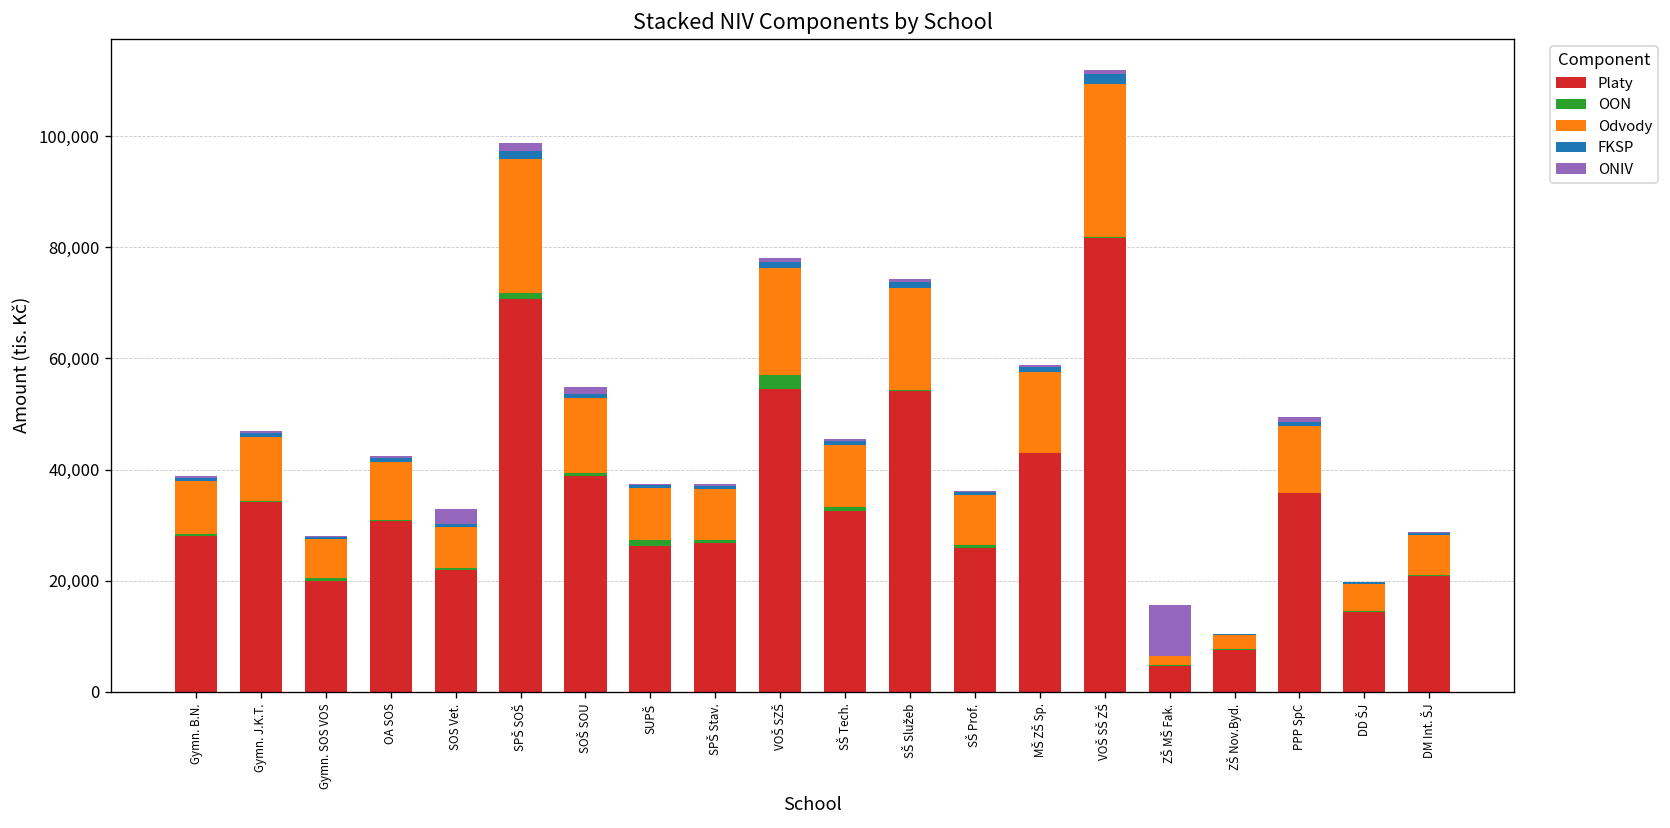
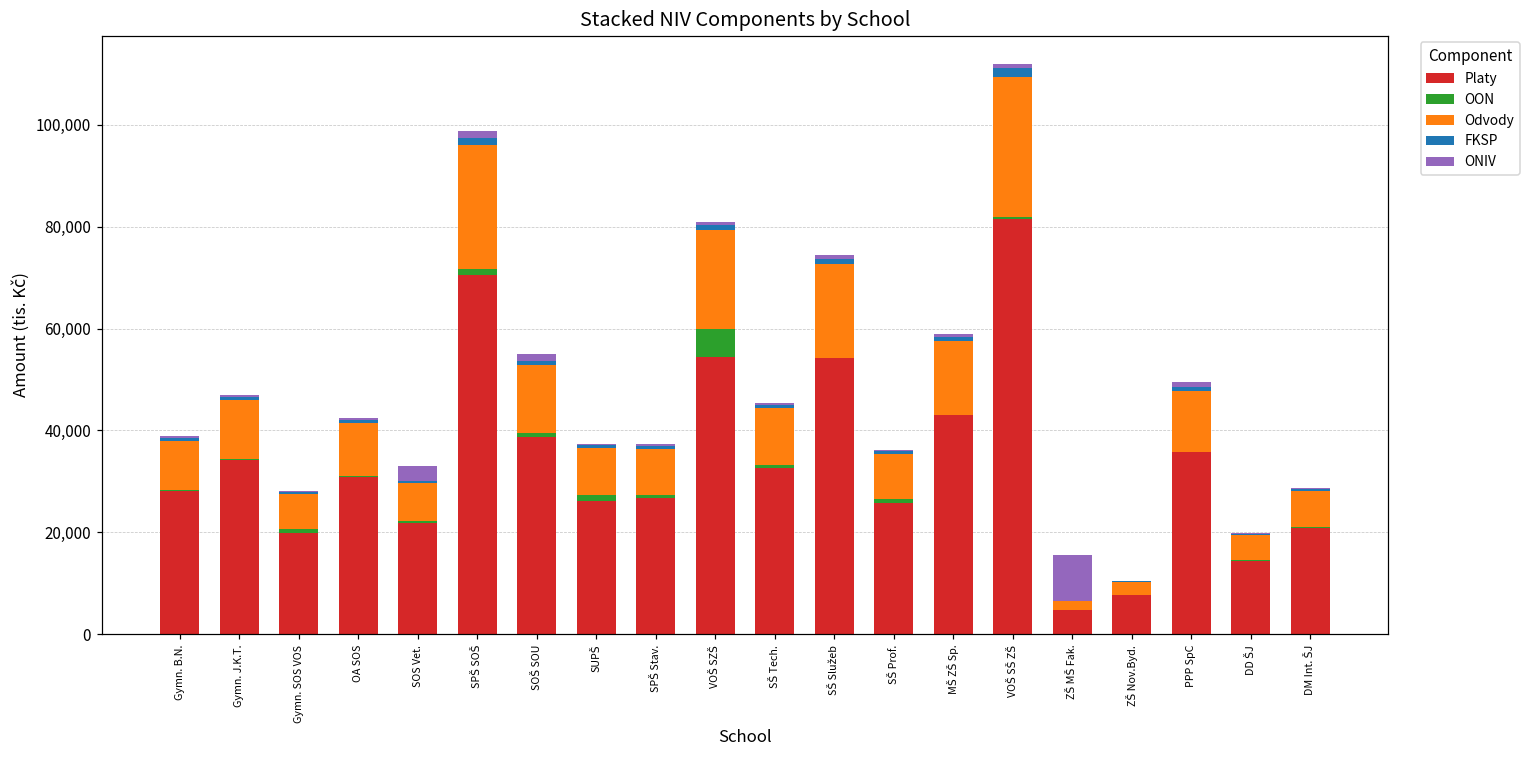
  {
    "Platy": {
      "Gymn. B.N.": "28,000",
      "Gymn. J.K.T.": "34,000",
      "Gymn. SOS VOS": "20,000",
      "OA SOS": "31,000",
      "SOS Vet.": "22,000",
      "SPŠ SOŠ": "71,000",
      "SOŠ SOU": "39,000",
      "SUPŠ": "26,000",
      "SPŠ Stav.": "27,000",
      "VOŠ SZŠ": "54,000",
      "SŠ Tech.": "33,000",
      "SŠ Služeb": "54,000",
      "SŠ Prof.": "26,000",
      "MŠ ZŠ Sp.": "43,000",
      "VOŠ SŠ ZŠ": "82,000",
      "ZŠ MŠ Fak.": "5,000",
      "ZŠ Nov.Byd.": "8,000",
      "PPP SpC": "36,000",
      "DD ŠJ": "14,000",
      "DM Int. ŠJ": "21,000"
    },
    "OON": {
      "Gymn. SOS VOS": "1,000",
      "SPŠ SOŠ": "1,000",
      "SOŠ SOU": "1,000",
      "SUPŠ": "1,000",
-     "VOŠ SZŠ": "3,000",
+     "VOŠ SZŠ": "6,000",
      "SŠ Tech.": "1,000",
      "SŠ Prof.": "1,000"
    },
    "Odvody": {
      "Gymn. B.N.": "10,000",
      "Gymn. J.K.T.": "12,000",
      "Gymn. SOS VOS": "7,000",
      "OA SOS": "10,000",
      "SOS Vet.": "8,000",
      "SPŠ SOŠ": "24,000",
      "SOŠ SOU": "13,000",
      "SUPŠ": "9,000",
      "SPŠ Stav.": "9,000",
      "VOŠ SZŠ": "19,000",
      "SŠ Tech.": "11,000",
      "SŠ Služeb": "18,000",
      "SŠ Prof.": "9,000",
      "MŠ ZŠ Sp.": "15,000",
      "VOŠ SŠ ZŠ": "28,000",
      "ZŠ MŠ Fak.": "2,000",
      "ZŠ Nov.Byd.": "3,000",
      "PPP SpC": "12,000",
      "DD ŠJ": "5,000",
      "DM Int. ŠJ": "7,000"
    },
    "FKSP": {
      "Gymn. B.N.": "1,000",
      "Gymn. J.K.T.": "1,000",
      "OA SOS": "1,000",
      "SPŠ SOŠ": "1,000",
      "SOŠ SOU": "1,000",
      "VOŠ SZŠ": "1,000",
      "SŠ Tech.": "1,000",
      "SŠ Služeb": "1,000",
      "MŠ ZŠ Sp.": "1,000",
      "VOŠ SŠ ZŠ": "2,000",
      "PPP SpC": "1,000"
    },
    "ONIV": {
      "SOS Vet.": "3,000",
      "SPŠ SOŠ": "1,000",
      "SOŠ SOU": "1,000",
      "VOŠ SZŠ": "1,000",
      "SŠ Služeb": "1,000",
      "VOŠ SŠ ZŠ": "1,000",
      "ZŠ MŠ Fak.": "9,000",
      "PPP SpC": "1,000"
    }
  }
